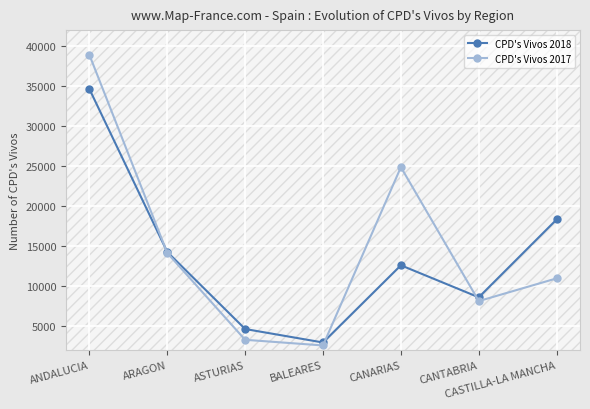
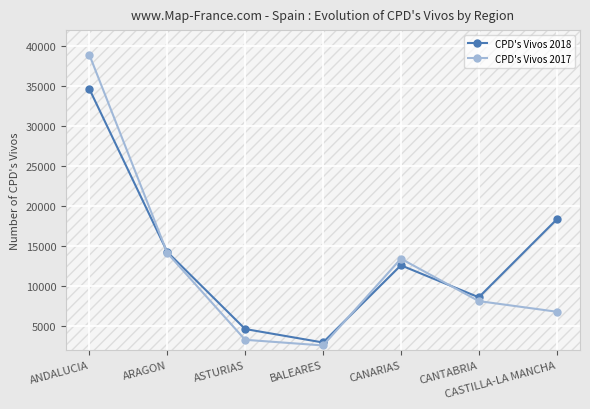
  {
    "CPD's Vivos 2018": {
      "ANDALUCIA": 35000,
      "ASTURIAS": 5000,
      "BALEARES": 3000,
      "CANARIAS": 13000,
      "CANTABRIA": 9000,
      "CASTILLA-LA MANCHA": 18000
    },
    "CPD's Vivos 2017": {
      "ANDALUCIA": 39000,
      "ASTURIAS": 3000,
      "BALEARES": 3000,
-     "CANARIAS": 25000,
+     "CANARIAS": 13000,
      "CANTABRIA": 8000,
-     "CASTILLA-LA MANCHA": 11000
+     "CASTILLA-LA MANCHA": 7000
    }
  }
